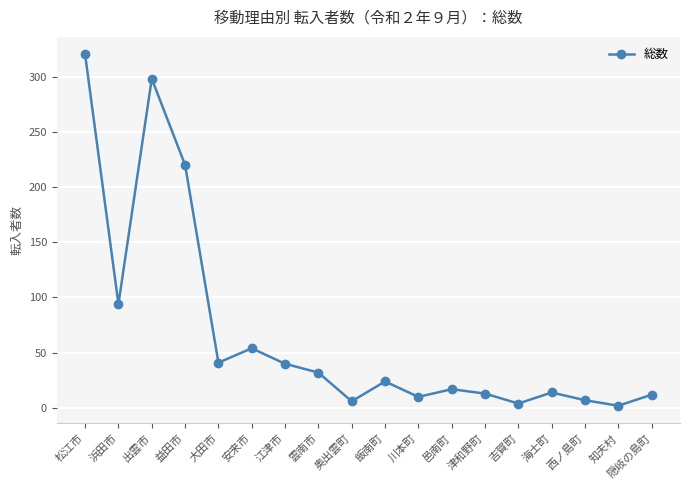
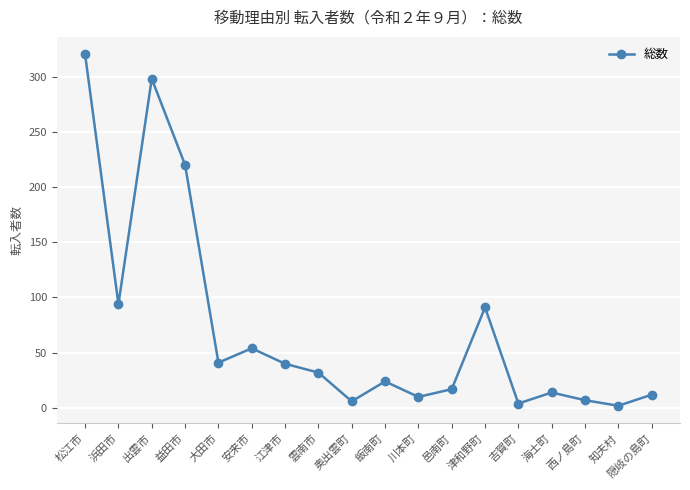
  {
    "松江市": 320,
    "浜田市": 94,
    "出雲市": 298,
    "益田市": 220,
    "大田市": 41,
    "安来市": 54,
    "江津市": 40,
    "雲南市": 32,
    "奥出雲町": 6,
    "飯南町": 24,
    "川本町": 10,
    "邑南町": 17,
-   "津和野町": 13,
+   "津和野町": 91,
    "吉賀町": 4,
    "海士町": 14,
    "西ノ島町": 7,
    "知夫村": 2,
    "隠岐の島町": 12
  }
